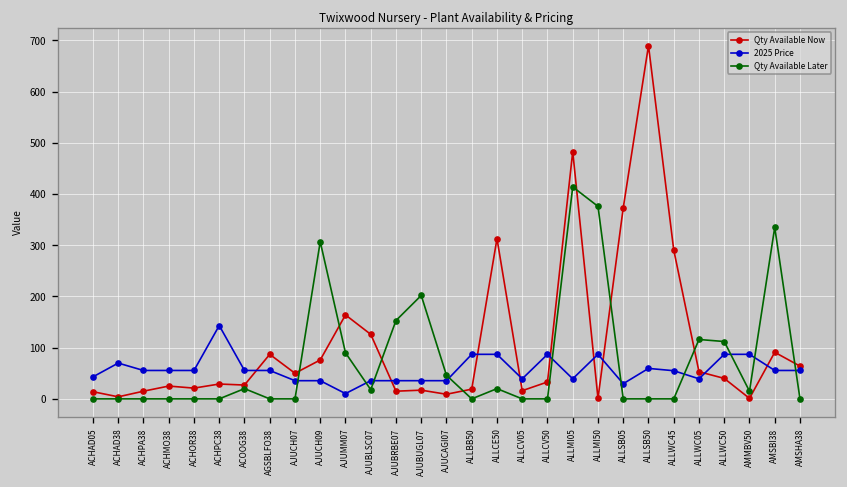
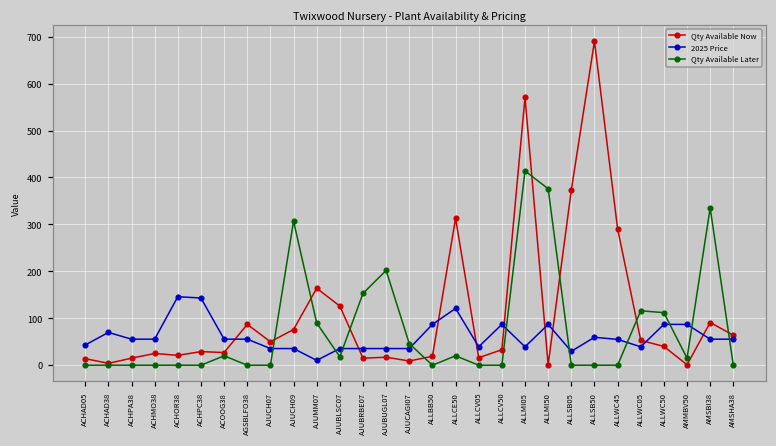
  {
    "Qty Available Now": {
      "ACHAD05": 10,
      "ACHPA38": 20,
      "ACHMO38": 30,
      "ACHOR38": 20,
      "ACHPC38": 30,
      "ACOOG38": 30,
      "AGSBLFO38": 90,
      "AJUCH07": 50,
      "AJUCH09": 80,
      "AJUMM07": 160,
      "AJUBLSC07": 130,
      "AJUBRBE07": 20,
      "AJUBUGL07": 20,
      "AJUCAGI07": 10,
      "ALLBB50": 20,
      "ALLCE50": 310,
      "ALLCV05": 20,
      "ALLCV50": 30,
-     "ALLMI05": 480,
+     "ALLMI05": 570,
      "ALLMI50": 0,
      "ALLSB05": 370,
      "ALLSB50": 690,
      "ALLWC45": 290,
      "ALLWC05": 50,
      "ALLWC50": 40,
      "AMMBV50": 0,
      "AMSBI38": 90,
      "AMSHA38": 60
    },
    "2025 Price": {
      "ACHAD05": 40,
      "ACHAD38": 70,
      "ACHPA38": 60,
      "ACHMO38": 60,
-     "ACHOR38": 60,
+     "ACHOR38": 150,
      "ACHPC38": 140,
      "ACOOG38": 60,
      "AGSBLFO38": 60,
      "AJUCH07": 40,
      "AJUCH09": 40,
      "AJUMM07": 10,
      "AJUBLSC07": 40,
      "AJUBRBE07": 40,
      "AJUBUGL07": 40,
      "AJUCAGI07": 40,
      "ALLBB50": 90,
-     "ALLCE50": 90,
+     "ALLCE50": 120,
      "ALLCV05": 40,
      "ALLCV50": 90,
      "ALLMI05": 40,
      "ALLMI50": 90,
      "ALLSB05": 30,
      "ALLSB50": 60,
      "ALLWC45": 60,
      "ALLWC05": 40,
      "ALLWC50": 90,
      "AMMBV50": 90,
      "AMSBI38": 60,
      "AMSHA38": 60
    },
    "Qty Available Later": {
      "ACHAD05": 0,
      "ACHPA38": 0,
      "ACHMO38": 0,
      "ACHOR38": 0,
      "ACHPC38": 0,
      "ACOOG38": 20,
      "AGSBLFO38": 0,
      "AJUCH07": 0,
      "AJUCH09": 310,
      "AJUMM07": 90,
      "AJUBLSC07": 20,
      "AJUBRBE07": 150,
      "AJUBUGL07": 200,
      "AJUCAGI07": 50,
      "ALLBB50": 0,
      "ALLCE50": 20,
      "ALLCV05": 0,
      "ALLCV50": 0,
      "ALLMI05": 410,
      "ALLMI50": 380,
      "ALLSB05": 0,
      "ALLSB50": 0,
      "ALLWC45": 0,
      "ALLWC05": 120,
      "ALLWC50": 110,
      "AMMBV50": 20,
      "AMSBI38": 340,
      "AMSHA38": 0
    }
  }
